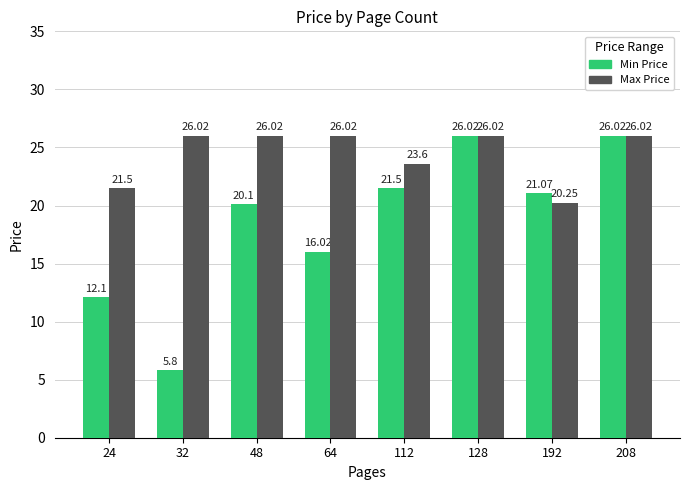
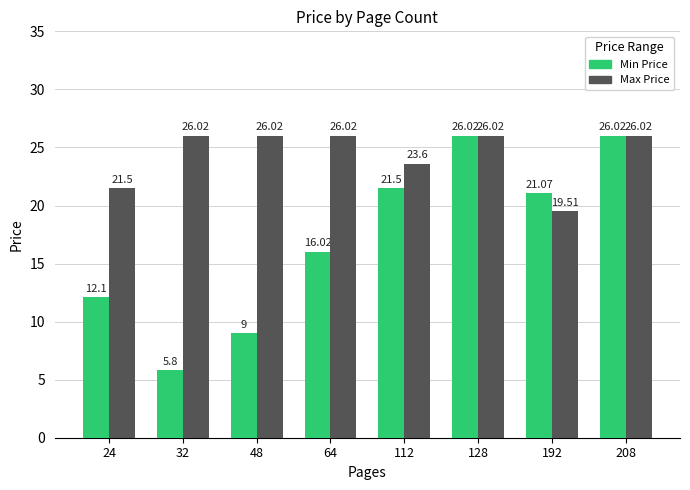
  {
    "Min Price": {
      "24": 12.1,
      "32": 5.8,
-     "48": 20.1,
+     "48": 9,
      "64": 16.02,
      "112": 21.5,
      "128": 26.02,
      "192": 21.07,
      "208": 26.02
    },
    "Max Price": {
      "24": 21.5,
      "32": 26.02,
      "48": 26.02,
      "64": 26.02,
      "112": 23.6,
      "128": 26.02,
-     "192": 20.25,
+     "192": 19.51,
      "208": 26.02
    }
  }
